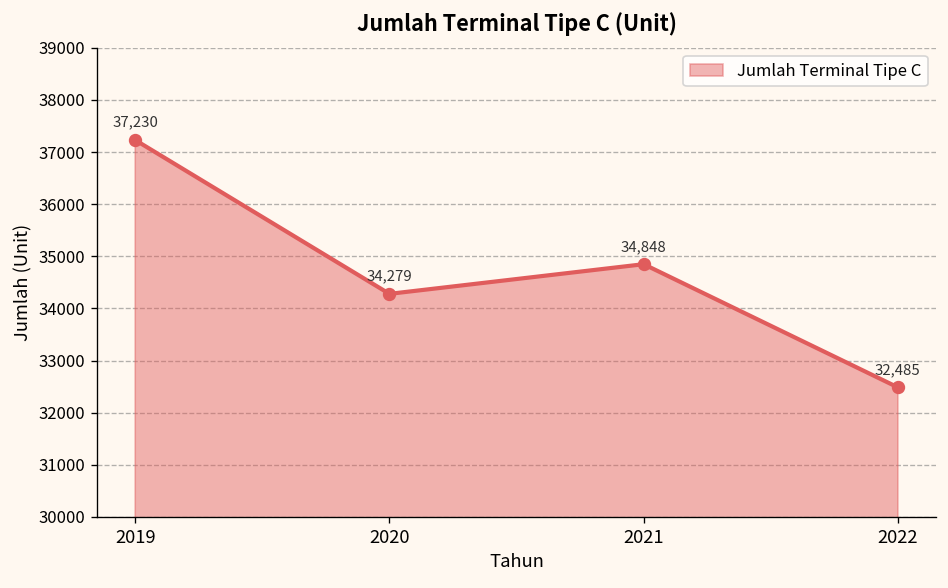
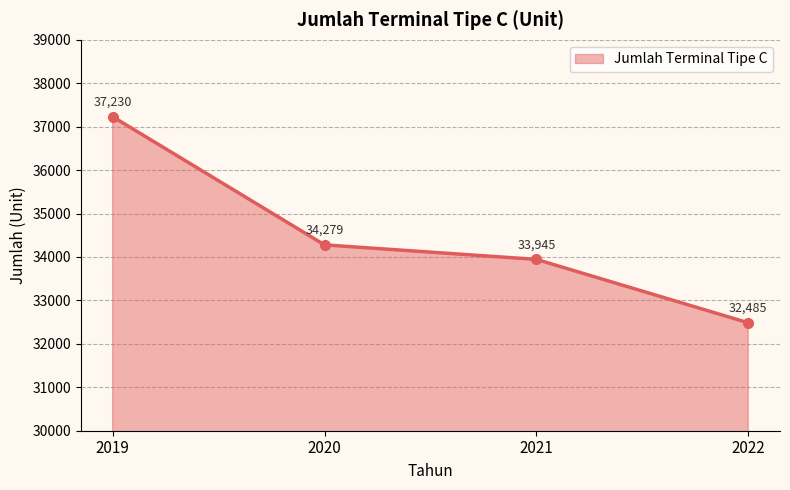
  {
    "2019": "37,230",
    "2020": "34,279",
-   "2021": "34,848",
+   "2021": "33,945",
    "2022": "32,485"
  }
